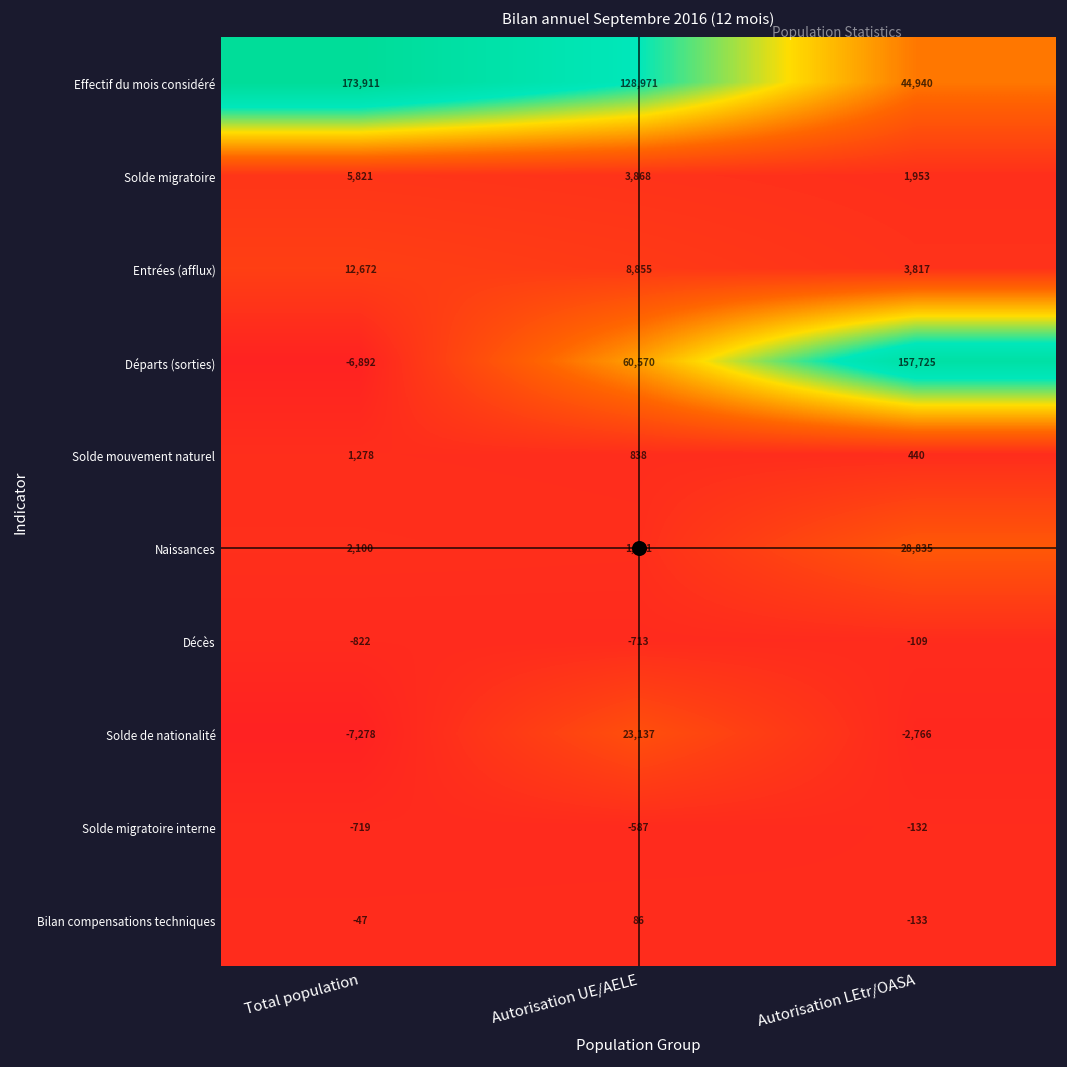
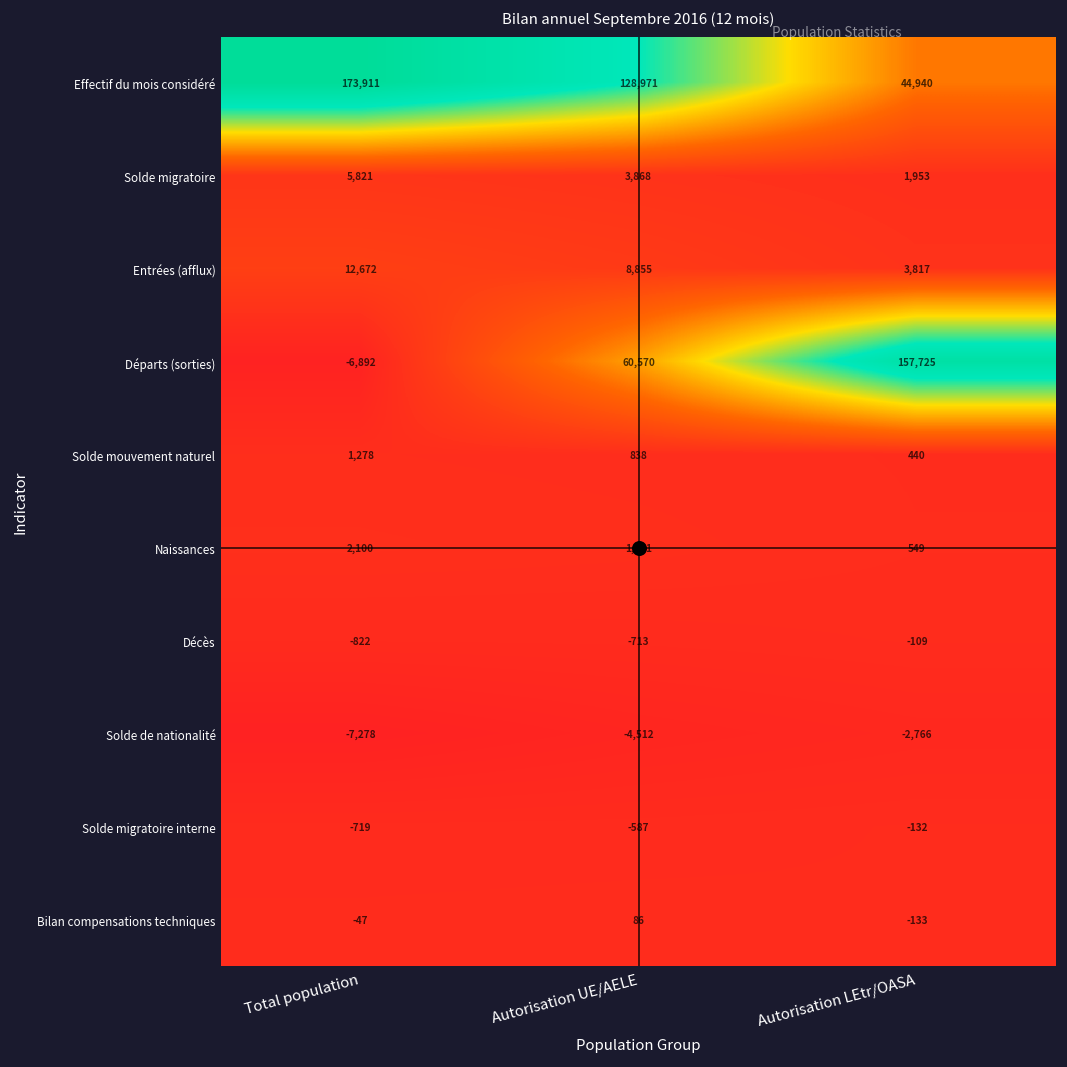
  {
    "Effectif du mois considéré": {
      "Total population": "173,911",
      "Autorisation UE/AELE": "128,971",
      "Autorisation LEtr/OASA": "44,940"
    },
    "Solde migratoire": {
      "Total population": "5,821",
      "Autorisation UE/AELE": "3,868",
      "Autorisation LEtr/OASA": "1,953"
    },
    "Entrées (afflux)": {
      "Total population": "12,672",
      "Autorisation UE/AELE": "8,855",
      "Autorisation LEtr/OASA": "3,817"
    },
    "Départs (sorties)": {
      "Total population": "-6,892",
      "Autorisation UE/AELE": "60,570",
      "Autorisation LEtr/OASA": "157,725"
    },
    "Solde mouvement naturel": {
      "Total population": "1,278",
      "Autorisation UE/AELE": "838",
      "Autorisation LEtr/OASA": "440"
    },
    "Naissances": {
      "Total population": "2,100",
-     "Autorisation LEtr/OASA": "28,835"
+     "Autorisation LEtr/OASA": "549"
    },
    "Décès": {
      "Total population": "-822",
      "Autorisation UE/AELE": "-713",
      "Autorisation LEtr/OASA": "-109"
    },
    "Solde de nationalité": {
      "Total population": "-7,278",
-     "Autorisation UE/AELE": "23,137",
+     "Autorisation UE/AELE": "-4,512",
      "Autorisation LEtr/OASA": "-2,766"
    },
    "Solde migratoire interne": {
      "Total population": "-719",
      "Autorisation UE/AELE": "-587",
      "Autorisation LEtr/OASA": "-132"
    },
    "Bilan compensations techniques": {
      "Total population": "-47",
      "Autorisation UE/AELE": "86",
      "Autorisation LEtr/OASA": "-133"
    }
  }
